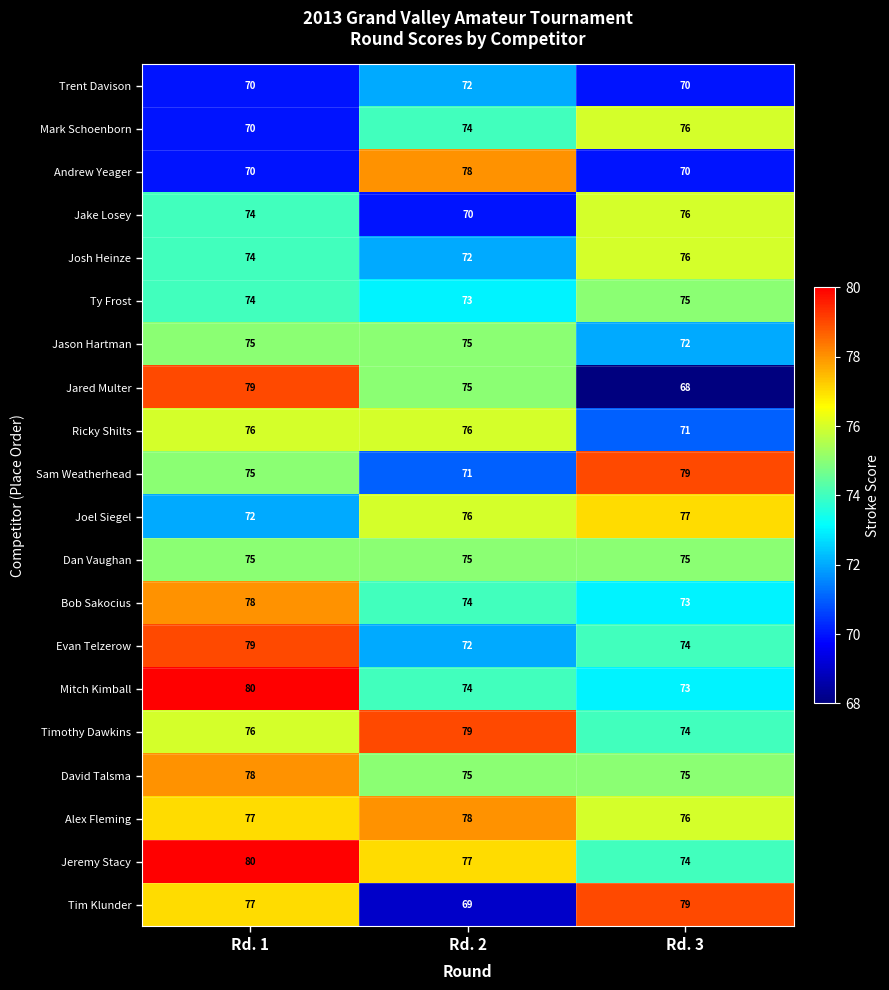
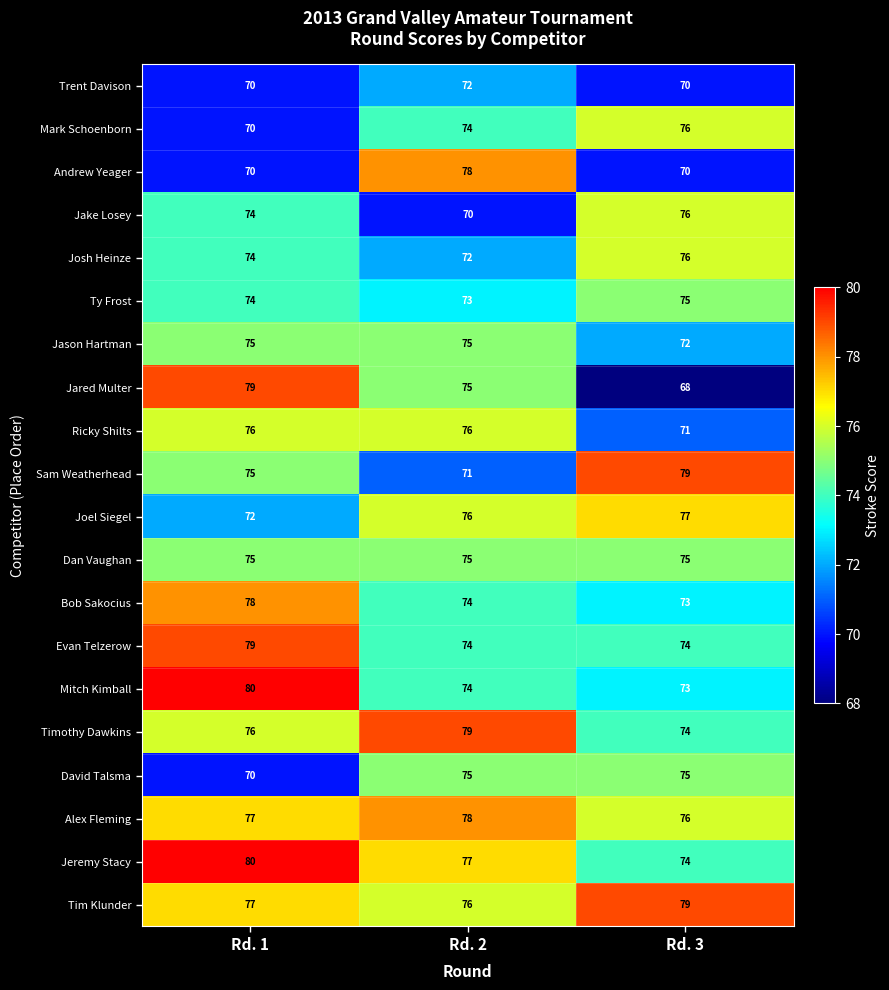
  {
    "Trent Davison": {
      "Rd. 1": 70,
      "Rd. 2": 72,
      "Rd. 3": 70
    },
    "Mark Schoenborn": {
      "Rd. 1": 70,
      "Rd. 2": 74,
      "Rd. 3": 76
    },
    "Andrew Yeager": {
      "Rd. 1": 70,
      "Rd. 2": 78,
      "Rd. 3": 70
    },
    "Jake Losey": {
      "Rd. 1": 74,
      "Rd. 2": 70,
      "Rd. 3": 76
    },
    "Josh Heinze": {
      "Rd. 1": 74,
      "Rd. 2": 72,
      "Rd. 3": 76
    },
    "Ty Frost": {
      "Rd. 1": 74,
      "Rd. 2": 73,
      "Rd. 3": 75
    },
    "Jason Hartman": {
      "Rd. 1": 75,
      "Rd. 2": 75,
      "Rd. 3": 72
    },
    "Jared Multer": {
      "Rd. 1": 79,
      "Rd. 2": 75,
      "Rd. 3": 68
    },
    "Ricky Shilts": {
      "Rd. 1": 76,
      "Rd. 2": 76,
      "Rd. 3": 71
    },
    "Sam Weatherhead": {
      "Rd. 1": 75,
      "Rd. 2": 71,
      "Rd. 3": 79
    },
    "Joel Siegel": {
      "Rd. 1": 72,
      "Rd. 2": 76,
      "Rd. 3": 77
    },
    "Dan Vaughan": {
      "Rd. 1": 75,
      "Rd. 2": 75,
      "Rd. 3": 75
    },
    "Bob Sakocius": {
      "Rd. 1": 78,
      "Rd. 2": 74,
      "Rd. 3": 73
    },
    "Evan Telzerow": {
      "Rd. 1": 79,
-     "Rd. 2": 72,
+     "Rd. 2": 74,
      "Rd. 3": 74
    },
    "Mitch Kimball": {
      "Rd. 1": 80,
      "Rd. 2": 74,
      "Rd. 3": 73
    },
    "Timothy Dawkins": {
      "Rd. 1": 76,
      "Rd. 2": 79,
      "Rd. 3": 74
    },
    "David Talsma": {
-     "Rd. 1": 78,
+     "Rd. 1": 70,
      "Rd. 2": 75,
      "Rd. 3": 75
    },
    "Alex Fleming": {
      "Rd. 1": 77,
      "Rd. 2": 78,
      "Rd. 3": 76
    },
    "Jeremy Stacy": {
      "Rd. 1": 80,
      "Rd. 2": 77,
      "Rd. 3": 74
    },
    "Tim Klunder": {
      "Rd. 1": 77,
-     "Rd. 2": 69,
+     "Rd. 2": 76,
      "Rd. 3": 79
    }
  }
